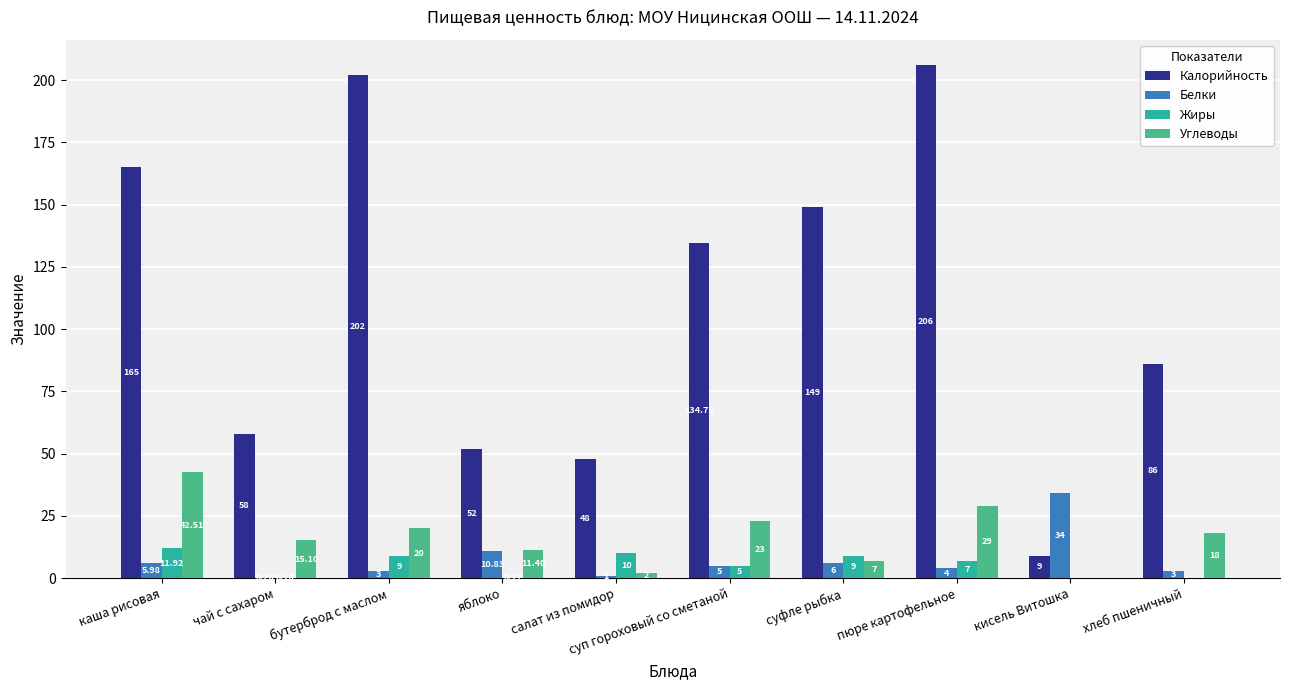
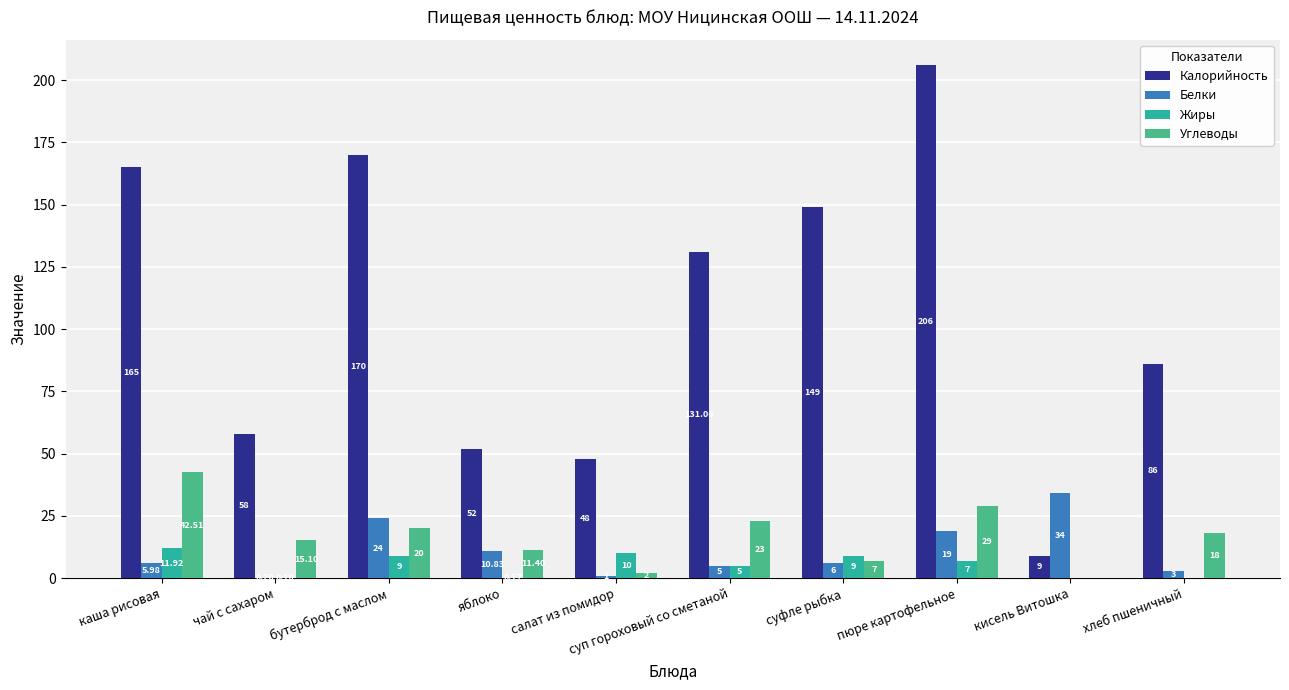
  {
    "Калорийность": {
      "каша рисовая": 165,
      "чай с сахаром": 58,
-     "бутерброд с маслом": 202,
+     "бутерброд с маслом": 170,
      "яблоко": 52,
      "салат из помидор": 48,
-     "суп гороховый со сметаной": 134.75,
+     "суп гороховый со сметаной": 131.06,
      "суфле рыбка": 149,
      "пюре картофельное": 206,
      "кисель Витошка": 9,
      "хлеб пшеничный": 86
    },
    "Белки": {
      "каша рисовая": 5.98,
-     "бутерброд с маслом": 3,
+     "бутерброд с маслом": 24,
      "яблоко": 10.83,
      "суп гороховый со сметаной": 5,
      "суфле рыбка": 6,
-     "пюре картофельное": 4,
+     "пюре картофельное": 19,
      "кисель Витошка": 34,
      "хлеб пшеничный": 3
    }
  }
